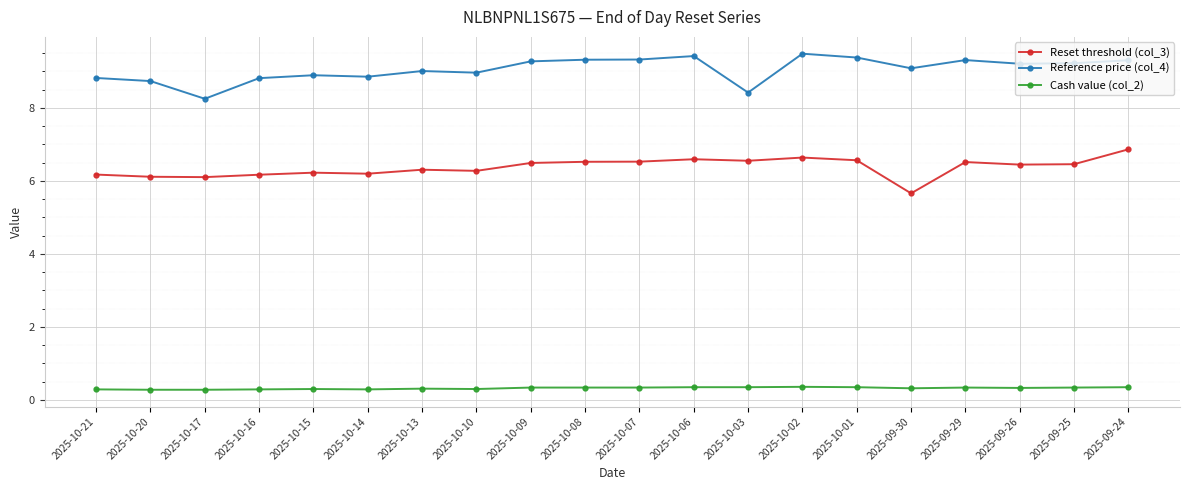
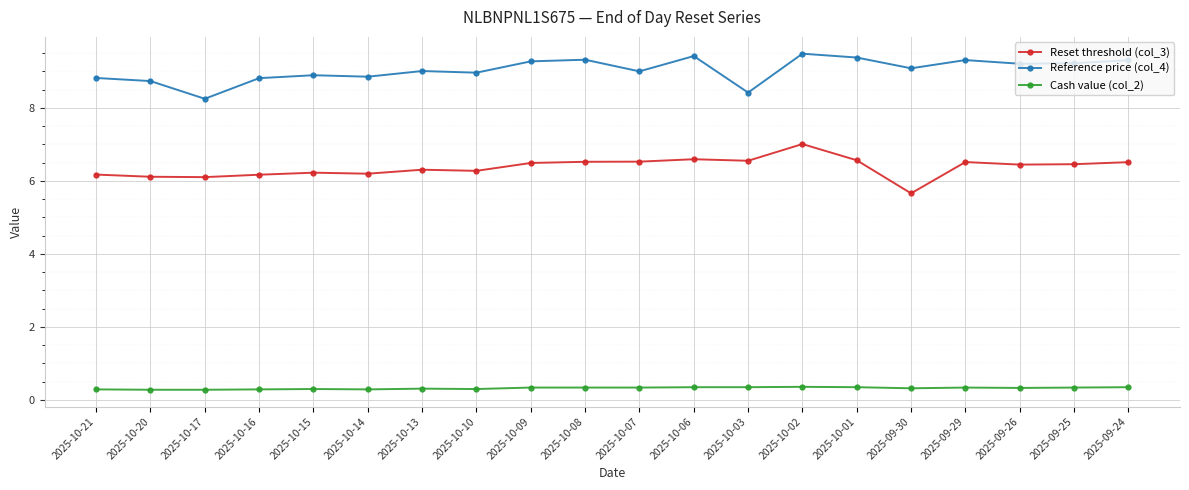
  {
    "Reset threshold (col_3)": {
      "2025-10-21": 6.2,
      "2025-10-20": 6.1,
      "2025-10-17": 6.1,
      "2025-10-16": 6.2,
      "2025-10-15": 6.2,
      "2025-10-14": 6.2,
      "2025-10-13": 6.3,
      "2025-10-10": 6.3,
      "2025-10-09": 6.5,
      "2025-10-08": 6.5,
      "2025-10-07": 6.5,
      "2025-10-06": 6.6,
      "2025-10-03": 6.6,
-     "2025-10-02": 6.6,
+     "2025-10-02": 7.0,
      "2025-10-01": 6.6,
      "2025-09-30": 5.7,
      "2025-09-29": 6.5,
      "2025-09-26": 6.4,
      "2025-09-25": 6.5,
-     "2025-09-24": 6.9
+     "2025-09-24": 6.5
    },
    "Reference price (col_4)": {
      "2025-10-21": 8.8,
      "2025-10-20": 8.7,
      "2025-10-17": 8.3,
      "2025-10-16": 8.8,
      "2025-10-15": 8.9,
      "2025-10-14": 8.9,
      "2025-10-13": 9.0,
      "2025-10-10": 9.0,
      "2025-10-09": 9.3,
      "2025-10-08": 9.3,
-     "2025-10-07": 9.3,
+     "2025-10-07": 9.0,
      "2025-10-06": 9.4,
      "2025-10-03": 8.4,
      "2025-10-02": 9.5,
      "2025-10-01": 9.4,
      "2025-09-30": 9.1,
      "2025-09-29": 9.3
    },
    "Cash value (col_2)": {
      "2025-10-21": 0.3,
      "2025-10-20": 0.3,
      "2025-10-17": 0.3,
      "2025-10-16": 0.3,
      "2025-10-15": 0.3,
      "2025-10-14": 0.3,
      "2025-10-13": 0.3,
      "2025-10-10": 0.3,
      "2025-10-09": 0.3,
      "2025-10-08": 0.3,
      "2025-10-07": 0.3,
      "2025-10-06": 0.4,
      "2025-10-03": 0.4,
      "2025-10-02": 0.4,
      "2025-10-01": 0.4,
      "2025-09-30": 0.3,
      "2025-09-29": 0.3,
      "2025-09-26": 0.3,
      "2025-09-25": 0.3,
      "2025-09-24": 0.4
    }
  }
